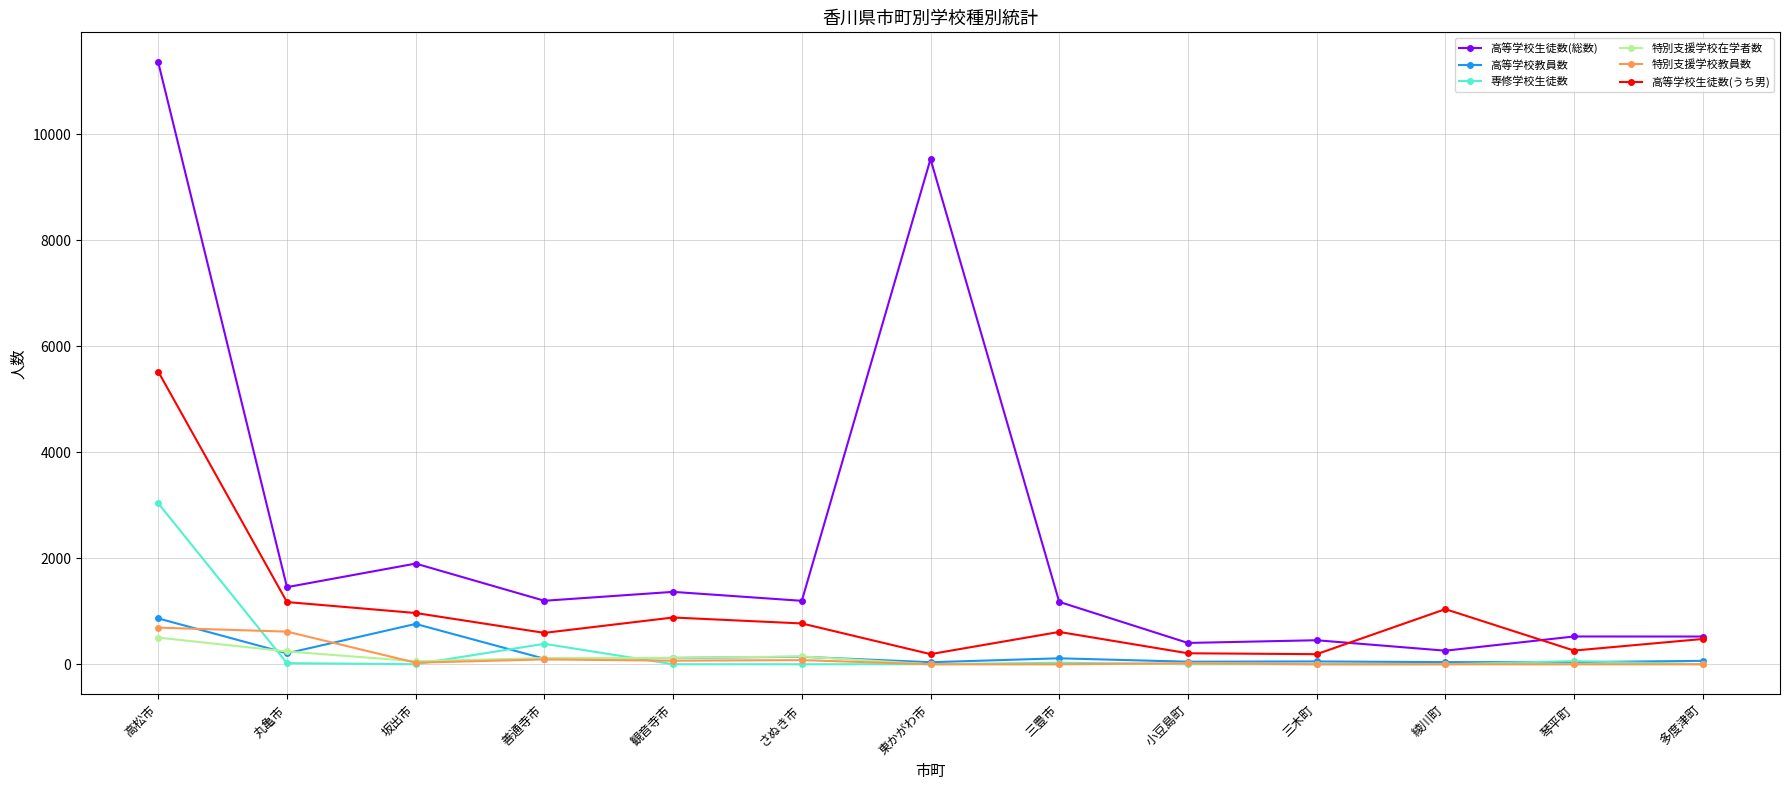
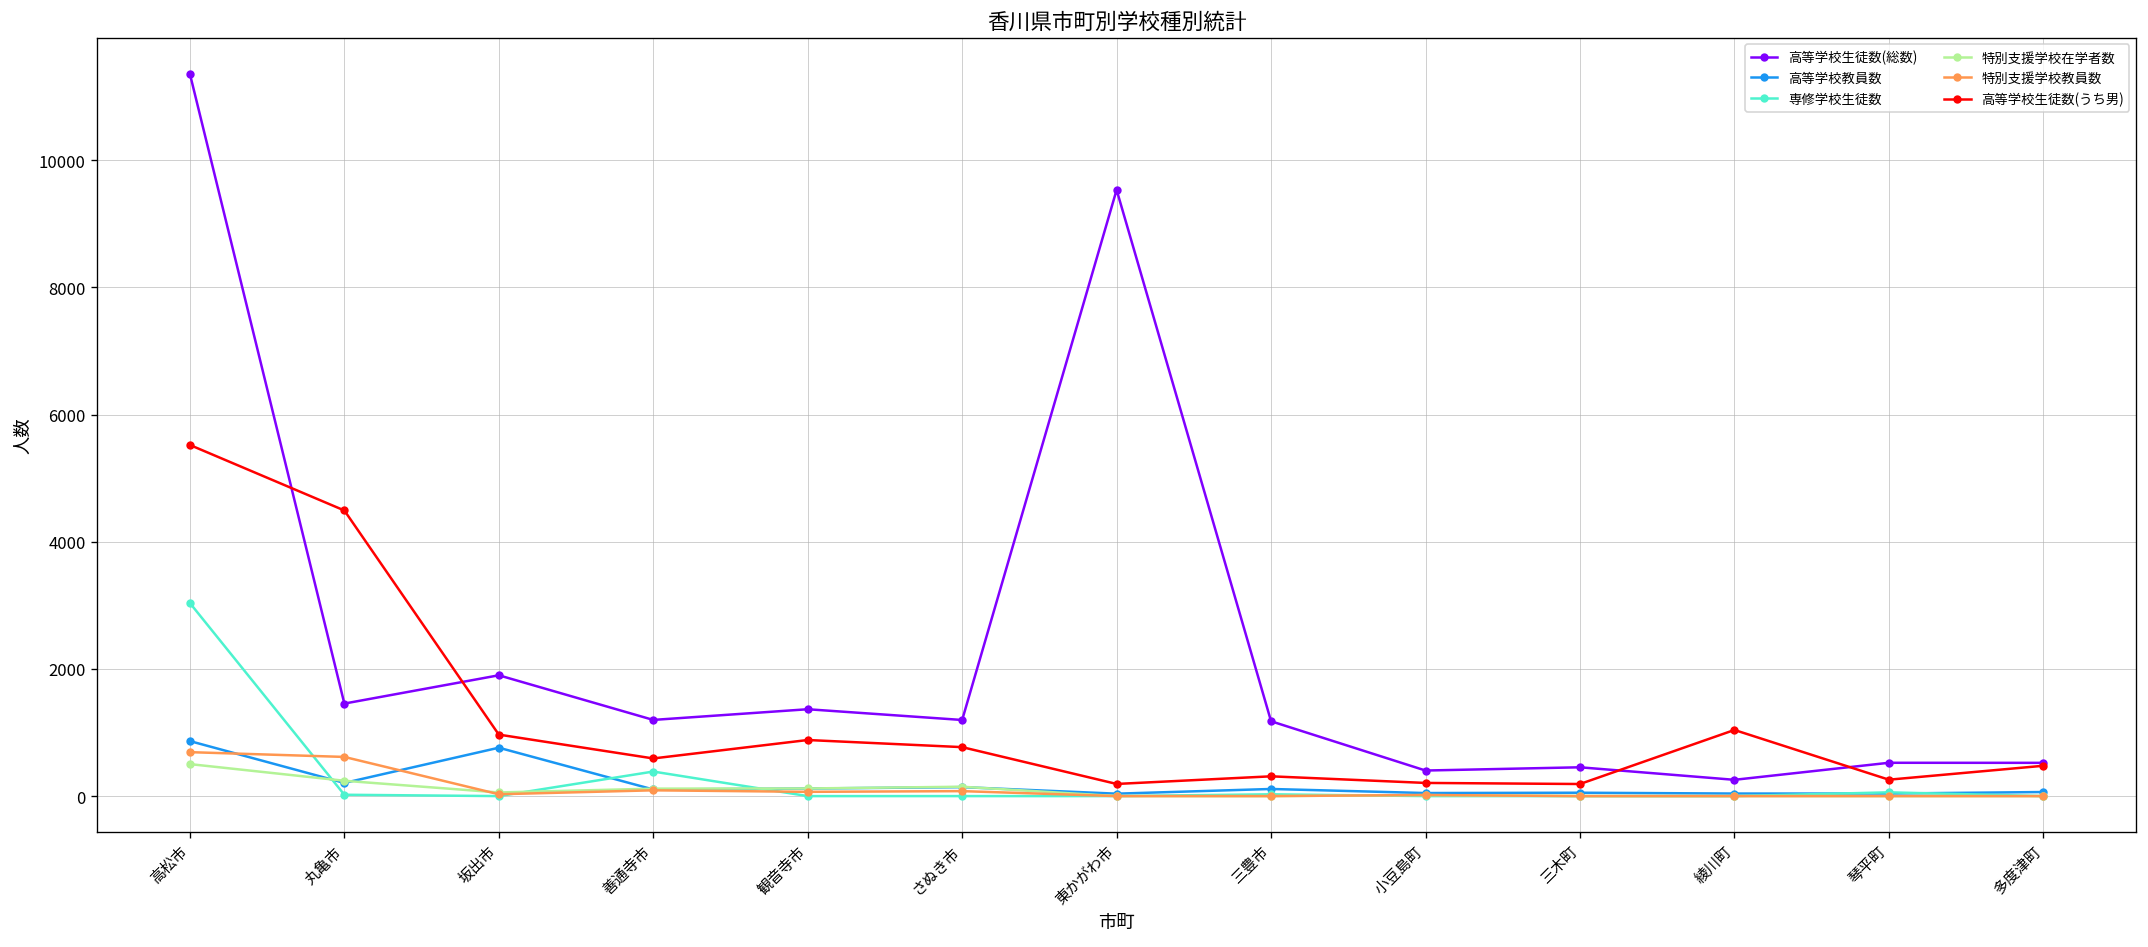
  {
    "高等学校生徒数(総数)": {
      "高松市": 11400,
      "丸亀市": 1500,
      "坂出市": 1900,
      "善通寺市": 1200,
      "観音寺市": 1400,
      "さぬき市": 1200,
      "東かがわ市": 9500,
      "三豊市": 1200,
      "小豆島町": 400,
      "三木町": 500,
      "綾川町": 300,
      "琴平町": 500
    },
    "高等学校教員数": {
      "高松市": 900,
      "坂出市": 800,
      "三豊市": 100,
      "三木町": 100,
      "多度津町": 100
    },
    "専修学校生徒数": {
      "高松市": 3000,
      "丸亀市": 0,
      "善通寺市": 400,
      "観音寺市": 0,
      "さぬき市": 0
    },
    "特別支援学校在学者数": {
      "高松市": 500
    },
    "特別支援学校教員数": {
      "高松市": 700,
      "丸亀市": 600,
      "観音寺市": 100,
      "さぬき市": 100
    },
    "高等学校生徒数(うち男)": {
      "高松市": 5500,
-     "丸亀市": 1200,
+     "丸亀市": 4500,
      "坂出市": 1000,
      "善通寺市": 600,
      "観音寺市": 900,
      "さぬき市": 800,
      "東かがわ市": 200,
-     "三豊市": 600,
+     "三豊市": 300,
      "小豆島町": 200,
      "三木町": 200,
      "綾川町": 1000,
      "琴平町": 300
    }
  }
